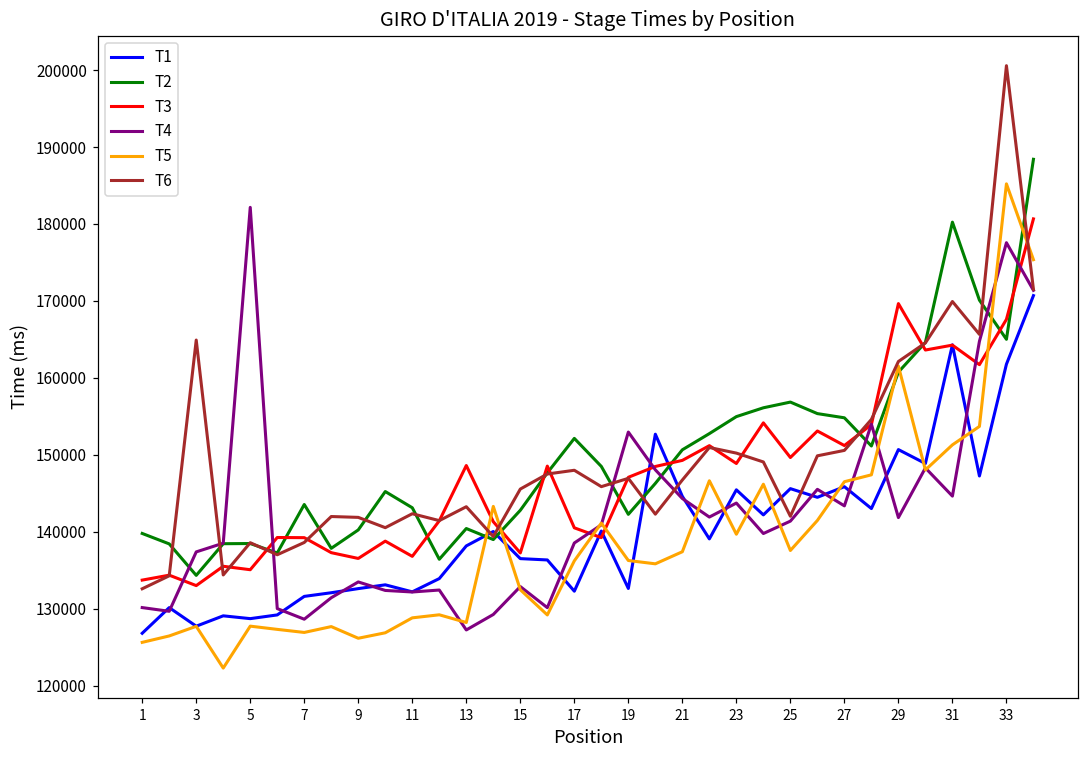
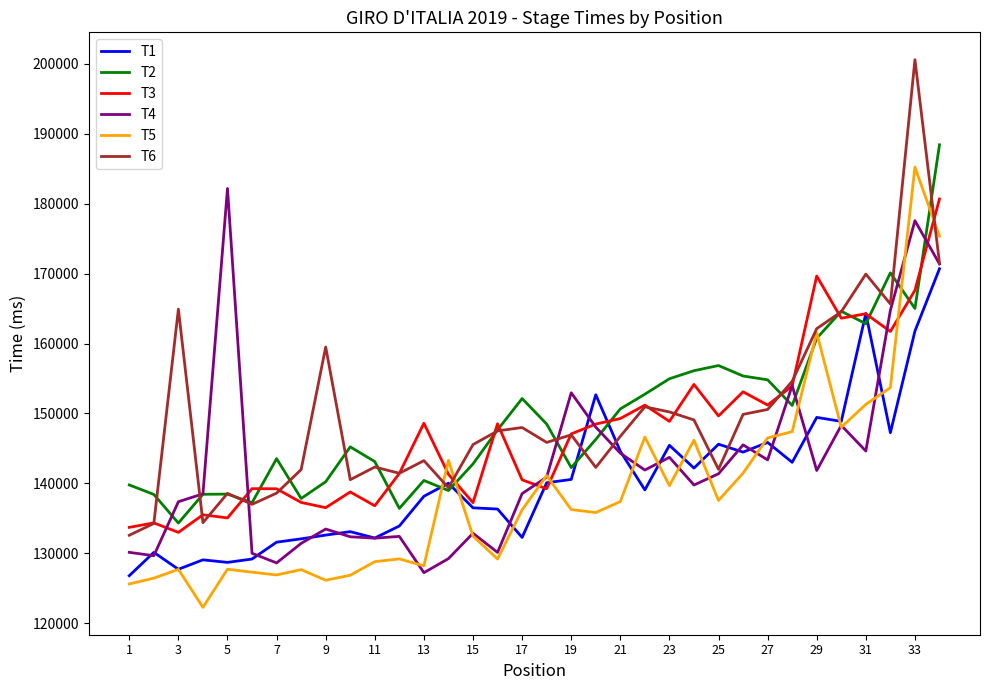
  {
    "T1": {
      "1": 127000,
      "5": 129000,
      "7": 132000,
      "9": 133000,
      "13": 138000,
      "15": 137000,
      "17": 132000,
-     "19": 133000,
+     "19": 141000,
      "23": 145000,
      "25": 146000,
      "27": 146000,
-     "29": 151000,
+     "29": 149000,
      "33": 162000
    },
    "T2": {
      "1": 140000,
      "3": 134000,
      "7": 144000,
      "9": 140000,
      "11": 143000,
      "13": 140000,
      "15": 143000,
      "17": 152000,
      "19": 142000,
      "21": 151000,
      "23": 155000,
      "25": 157000,
      "27": 155000,
      "29": 161000,
-     "31": 180000,
+     "31": 163000,
      "33": 165000
    },
    "T3": {
      "1": 134000,
      "3": 133000,
      "5": 135000,
      "7": 139000,
      "9": 137000,
      "11": 137000,
      "13": 149000,
      "15": 137000,
      "17": 141000,
      "21": 149000,
      "23": 149000,
      "25": 150000,
      "27": 151000,
      "29": 170000,
      "33": 168000
    },
    "T4": {
      "1": 130000,
      "3": 137000,
      "5": 182000,
      "7": 129000,
      "9": 133000,
      "13": 127000,
      "15": 133000,
      "17": 139000,
      "19": 153000,
      "23": 144000,
      "25": 141000,
      "27": 143000,
      "29": 142000,
      "31": 145000,
      "33": 178000
    },
    "T5": {
      "1": 126000,
      "5": 128000,
      "7": 127000,
      "9": 126000,
      "11": 129000,
      "13": 128000,
      "15": 132000,
      "17": 136000,
      "19": 136000,
      "21": 137000,
      "23": 140000,
      "25": 138000,
      "27": 147000,
      "29": 162000,
      "31": 151000,
      "33": 185000
    },
    "T6": {
      "1": 133000,
      "3": 165000,
      "7": 139000,
-     "9": 142000,
+     "9": 160000,
      "11": 142000,
      "13": 143000,
      "15": 146000,
      "17": 148000,
      "21": 147000,
      "23": 150000,
      "25": 142000,
      "27": 151000,
      "29": 162000,
      "31": 170000,
      "33": 201000
    }
  }
